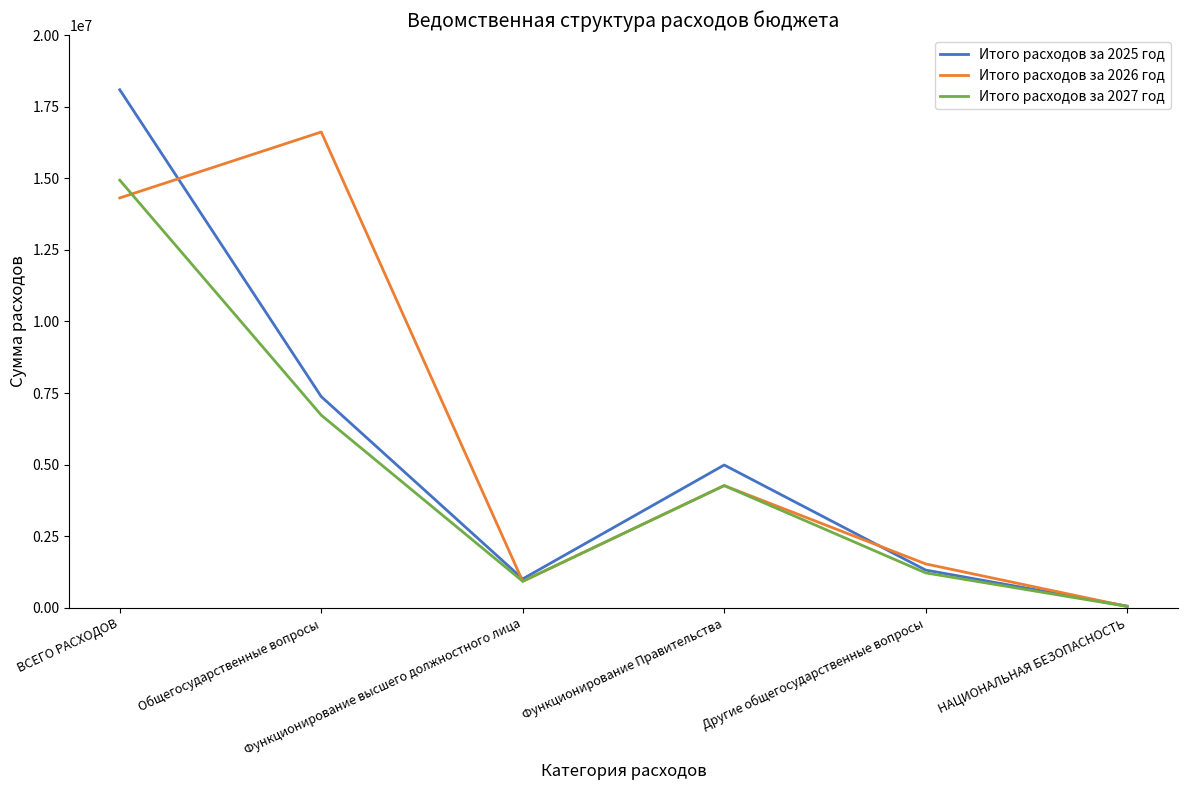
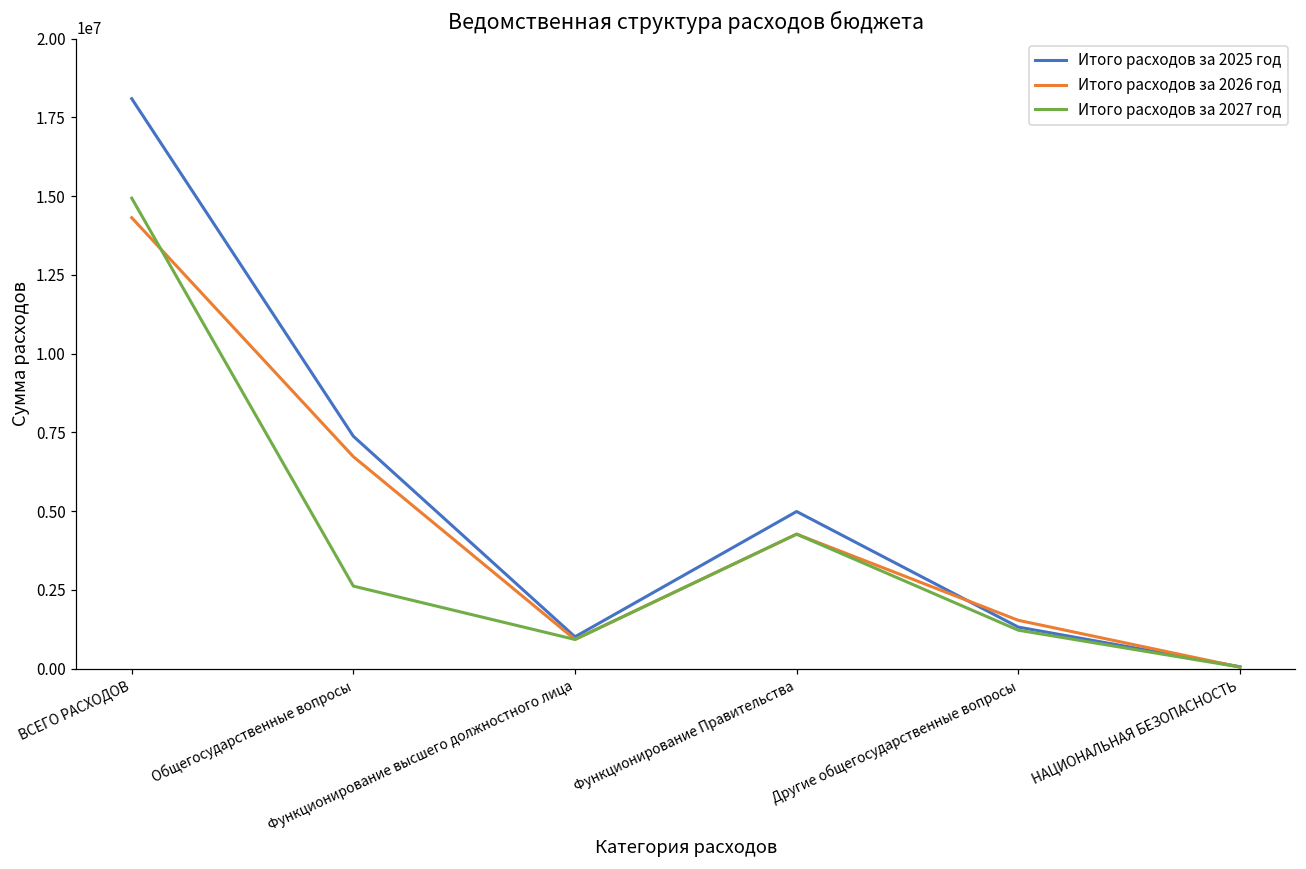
  {
    "Итого расходов за 2025 год": {
      "ВСЕГО РАСХОДОВ": 18100000,
      "Общегосударственные вопросы": 7400000,
      "Функционирование Правительства": 5000000,
      "Другие общегосударственные вопросы": 1300000
    },
    "Итого расходов за 2026 год": {
      "ВСЕГО РАСХОДОВ": 14300000,
-     "Общегосударственные вопросы": 16600000,
+     "Общегосударственные вопросы": 6700000,
      "Другие общегосударственные вопросы": 1500000
    },
    "Итого расходов за 2027 год": {
      "ВСЕГО РАСХОДОВ": 14900000,
-     "Общегосударственные вопросы": 6700000,
+     "Общегосударственные вопросы": 2600000,
      "Другие общегосударственные вопросы": 1200000
    }
  }
